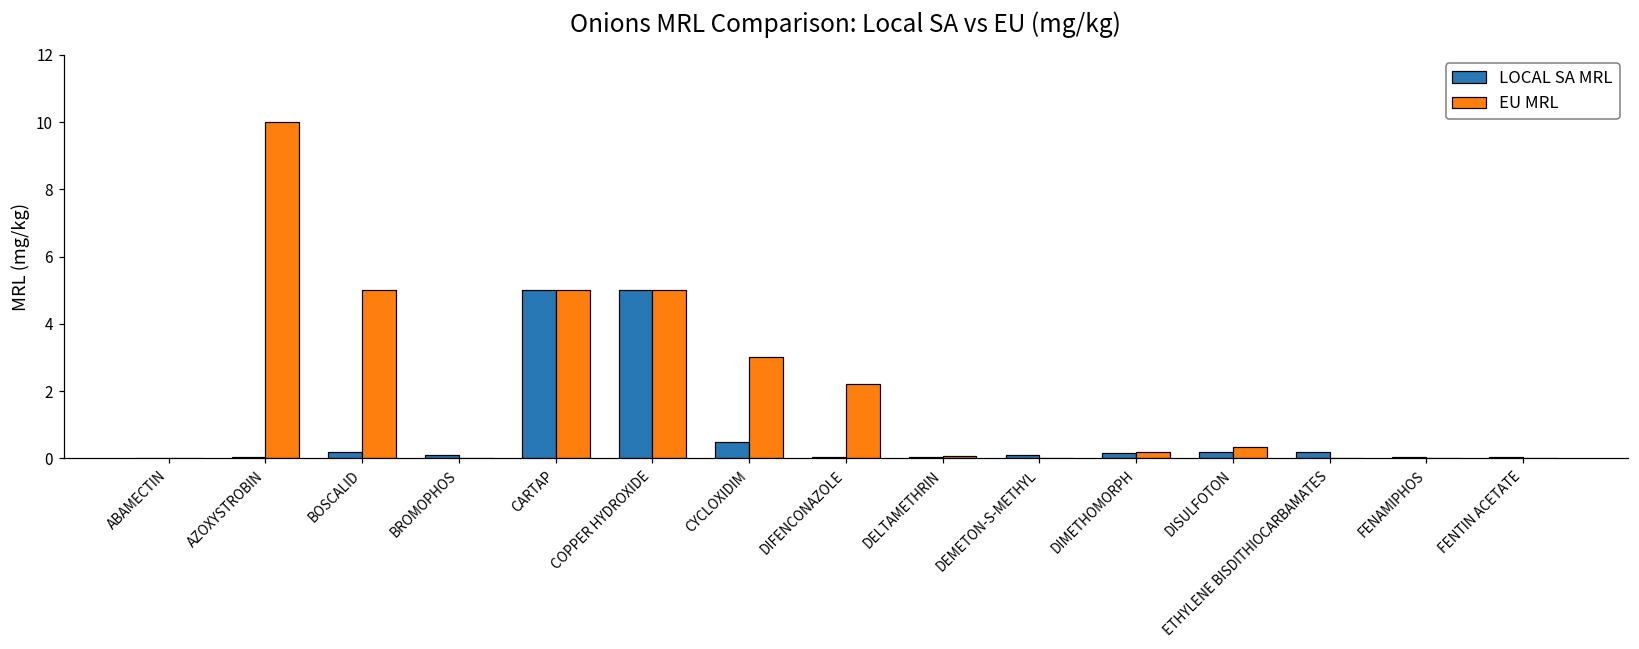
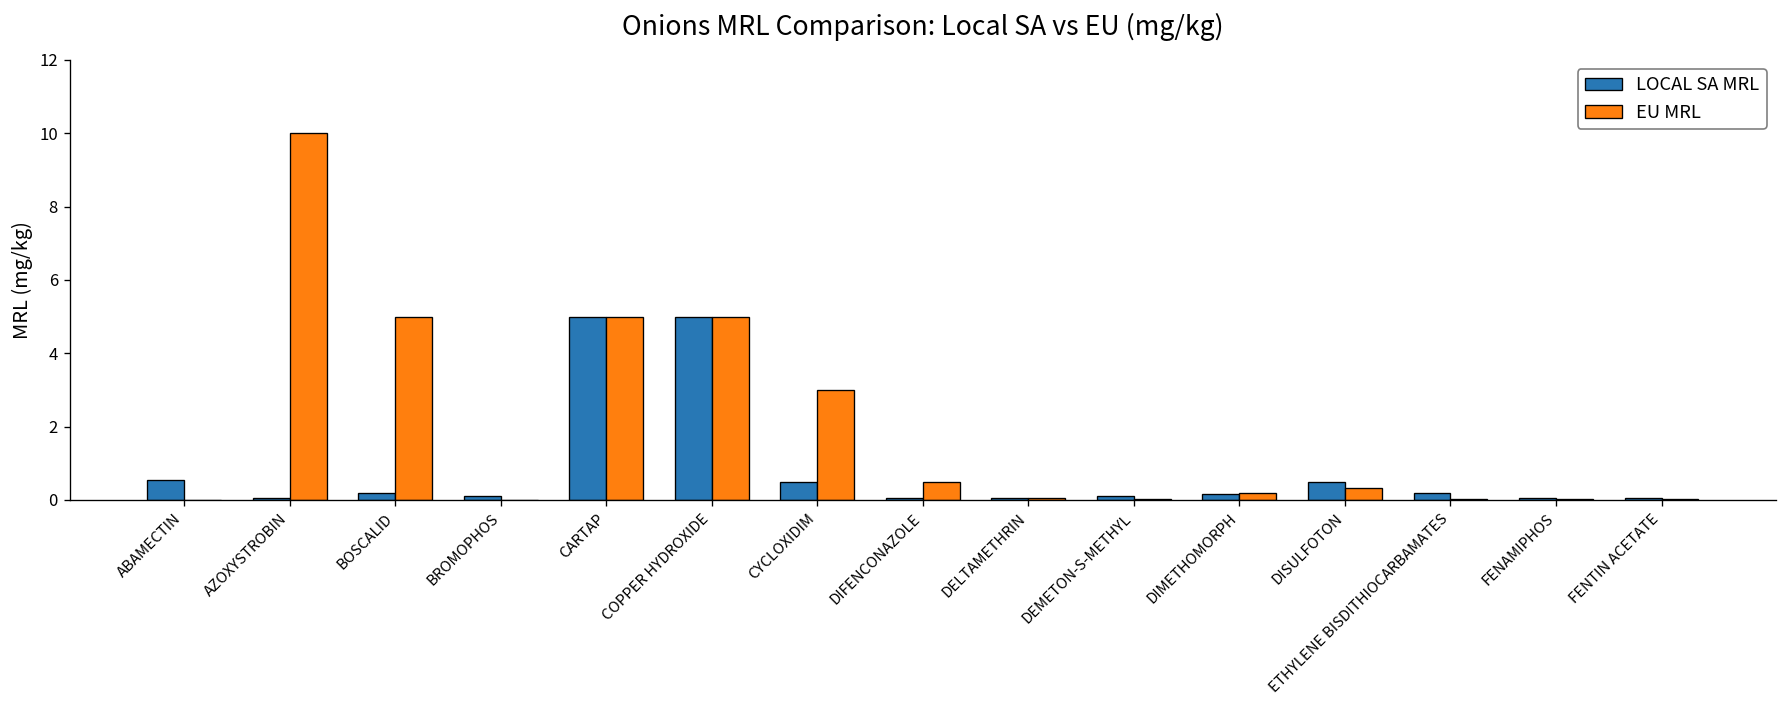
  {
    "LOCAL SA MRL": {
-     "ABAMECTIN": 0.0,
+     "ABAMECTIN": 0.6,
      "BOSCALID": 0.2,
      "BROMOPHOS": 0.1,
      "CARTAP": 5.0,
      "COPPER HYDROXIDE": 5.0,
      "CYCLOXIDIM": 0.5,
      "DEMETON-S-METHYL": 0.1,
      "DIMETHOMORPH": 0.2,
-     "DISULFOTON": 0.2,
+     "DISULFOTON": 0.5,
      "ETHYLENE BISDITHIOCARBAMATES": 0.2
    },
    "EU MRL": {
      "AZOXYSTROBIN": 10.0,
      "BOSCALID": 5.0,
      "CARTAP": 5.0,
      "COPPER HYDROXIDE": 5.0,
      "CYCLOXIDIM": 3.0,
-     "DIFENCONAZOLE": 2.2,
+     "DIFENCONAZOLE": 0.5,
      "DIMETHOMORPH": 0.2,
      "DISULFOTON": 0.3
    }
  }
